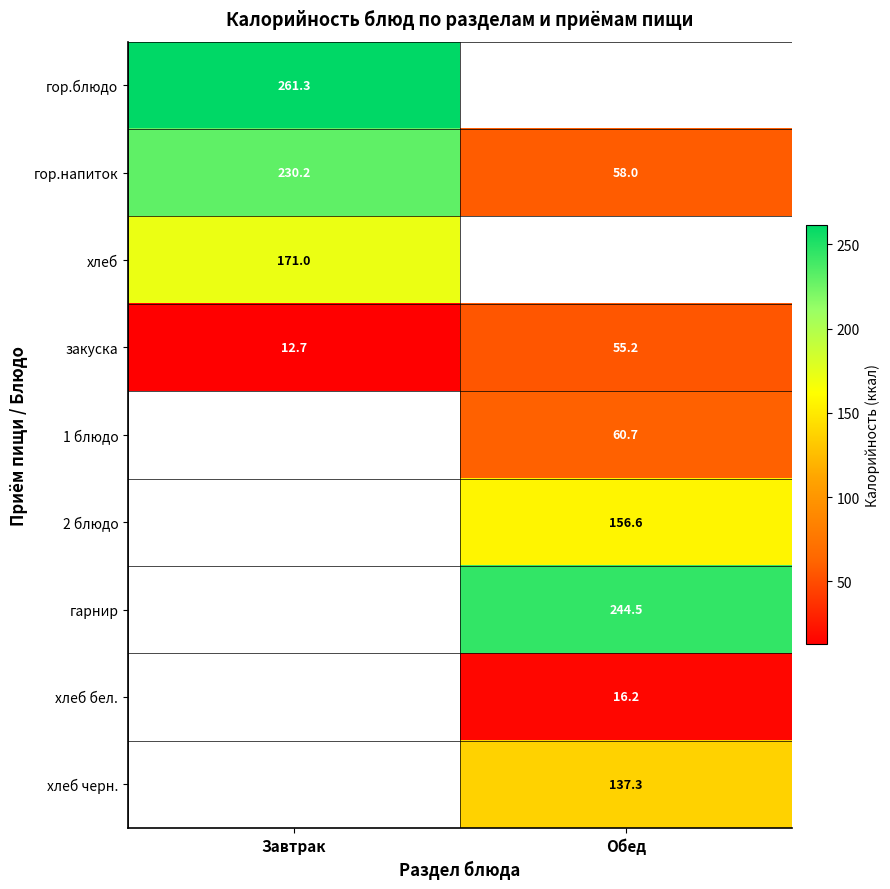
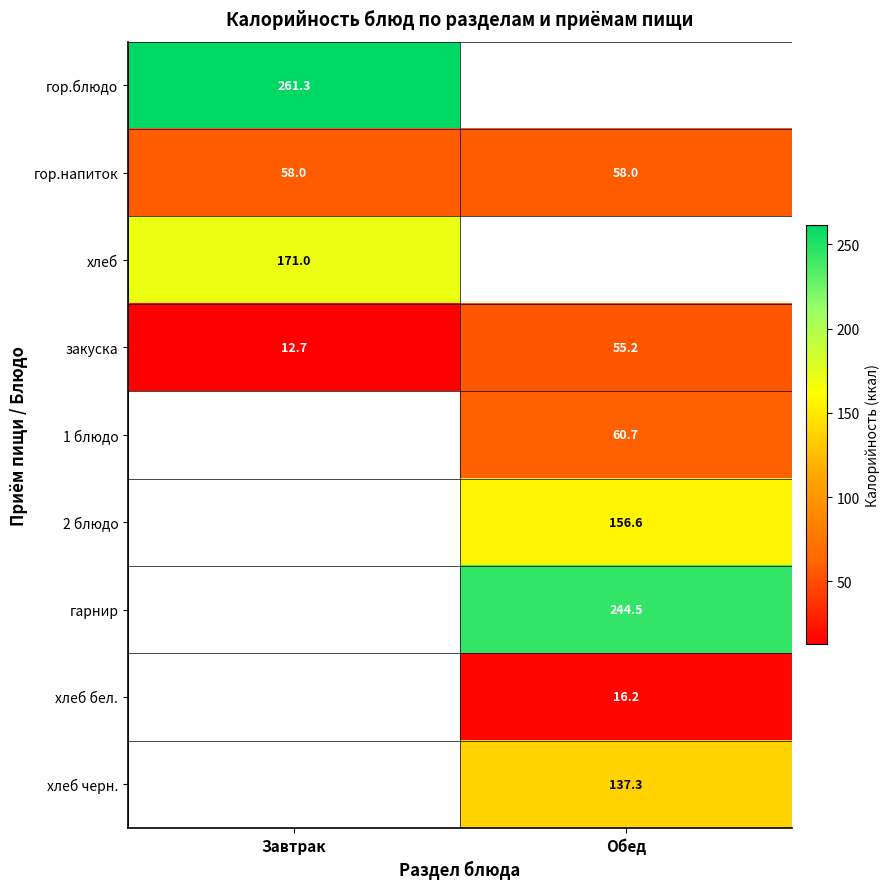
  {
    "гор.блюдо": {
      "Завтрак": 261.3
    },
    "гор.напиток": {
-     "Завтрак": 230.2,
+     "Завтрак": 58.0,
      "Обед": 58.0
    },
    "хлеб": {
      "Завтрак": 171.0
    },
    "закуска": {
      "Завтрак": 12.7,
      "Обед": 55.2
    },
    "1 блюдо": {
      "Обед": 60.7
    },
    "2 блюдо": {
      "Обед": 156.6
    },
    "гарнир": {
      "Обед": 244.5
    },
    "хлеб бел.": {
      "Обед": 16.2
    },
    "хлеб черн.": {
      "Обед": 137.3
    }
  }
